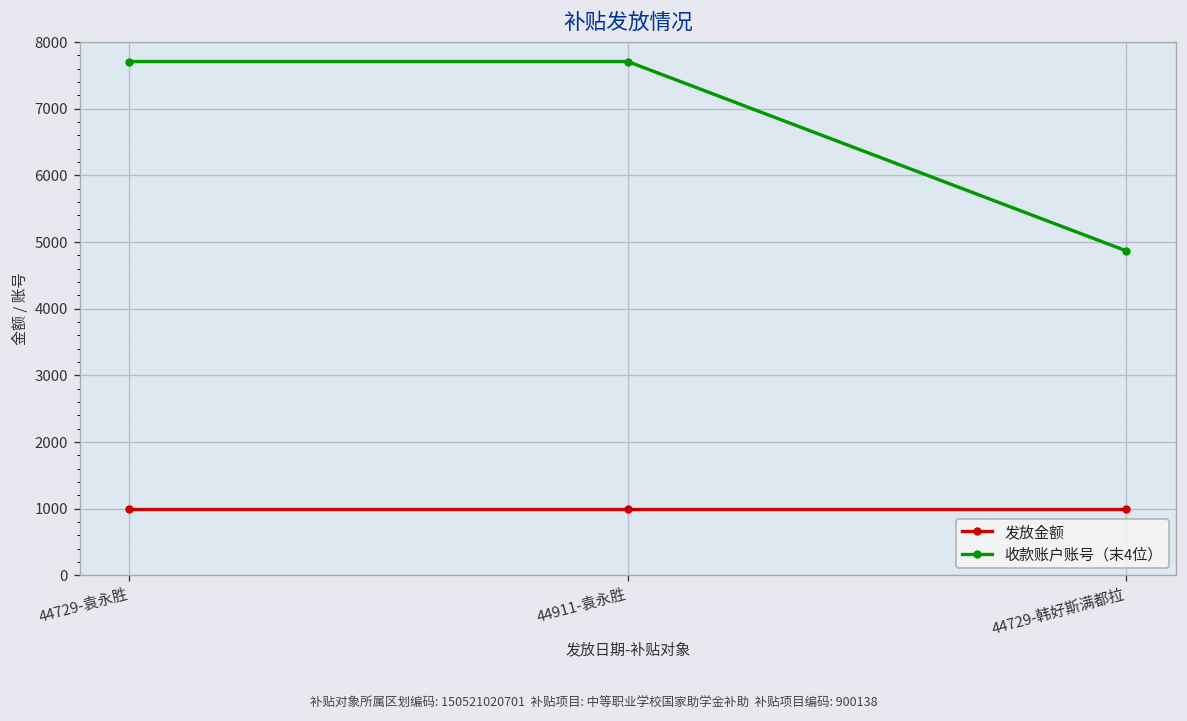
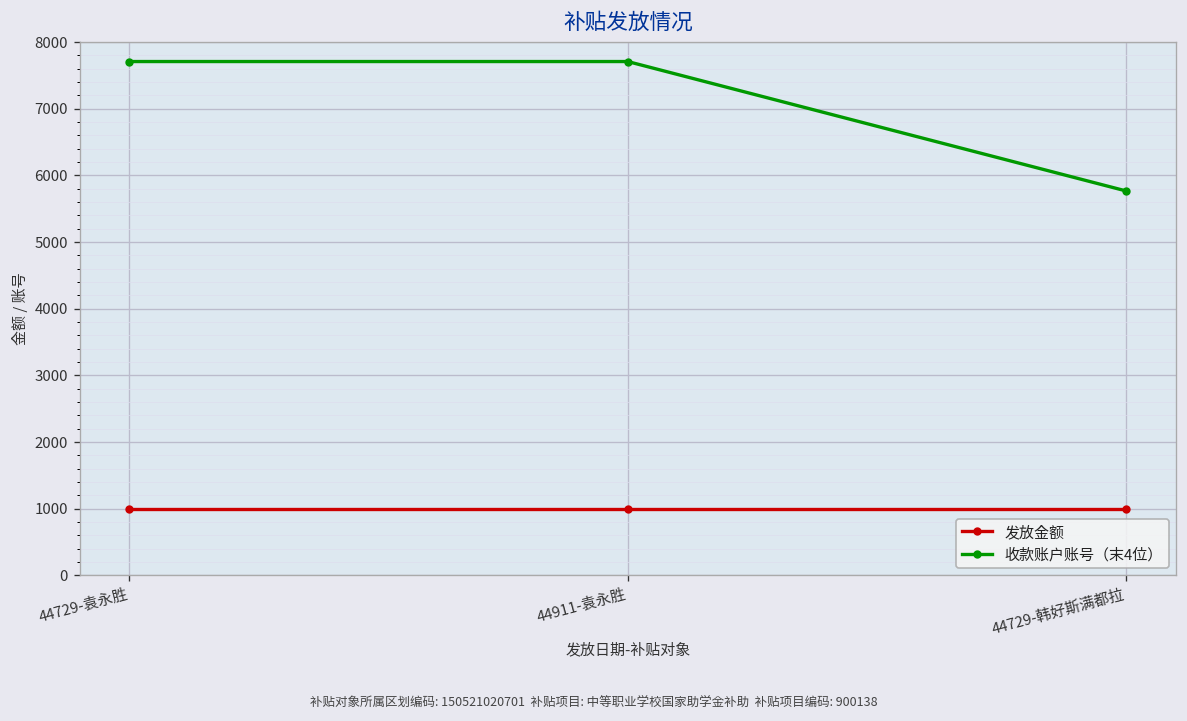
  {
    "发放金额": {
      "44729-袁永胜": 1000,
      "44911-袁永胜": 1000,
      "44729-韩好斯满都拉": 1000
    },
    "收款账户账号（末4位）": {
      "44729-袁永胜": 7700,
      "44911-袁永胜": 7700,
-     "44729-韩好斯满都拉": 4900
+     "44729-韩好斯满都拉": 5800
    }
  }
